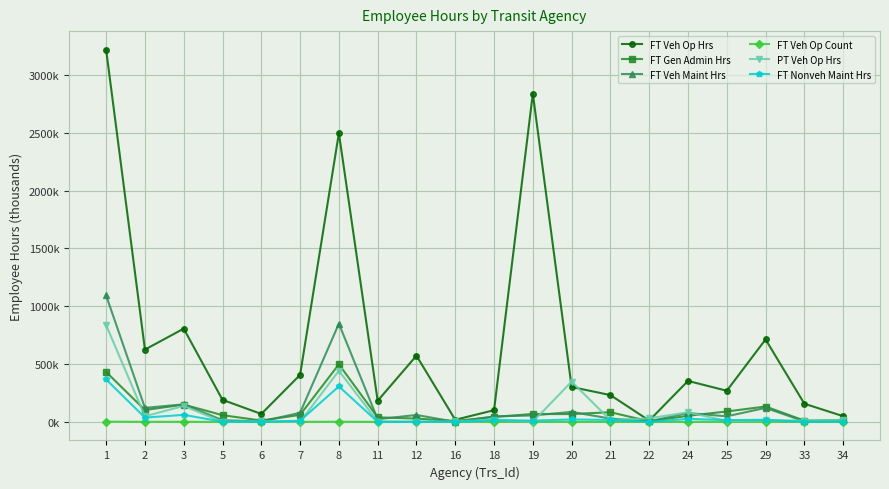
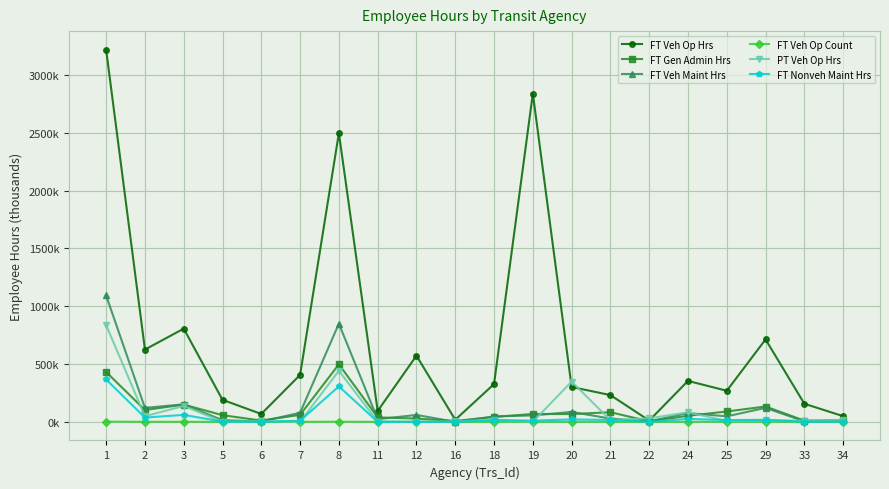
  {
    "FT Veh Op Hrs": {
      "1": 3220000,
      "2": 620000,
      "3": 810000,
      "5": 190000,
      "6": 70000,
      "7": 410000,
      "8": 2500000,
-     "11": 180000,
+     "11": 90000,
      "12": 570000,
-     "18": 100000,
+     "18": 330000,
      "19": 2840000,
      "20": 300000,
      "21": 230000,
      "24": 350000,
      "25": 270000,
      "29": 710000,
      "33": 160000,
      "34": 50000
    },
    "FT Veh Op Count": {
      "1": 0,
      "2": 0,
      "3": 0,
      "8": 0,
      "24": 0
    },
    "PT Veh Op Hrs": {
      "1": 840000,
      "8": 440000,
      "20": 350000
    },
    "FT Nonveh Maint Hrs": {
      "1": 370000,
      "3": 60000,
      "8": 310000,
      "24": 30000
    }
  }
